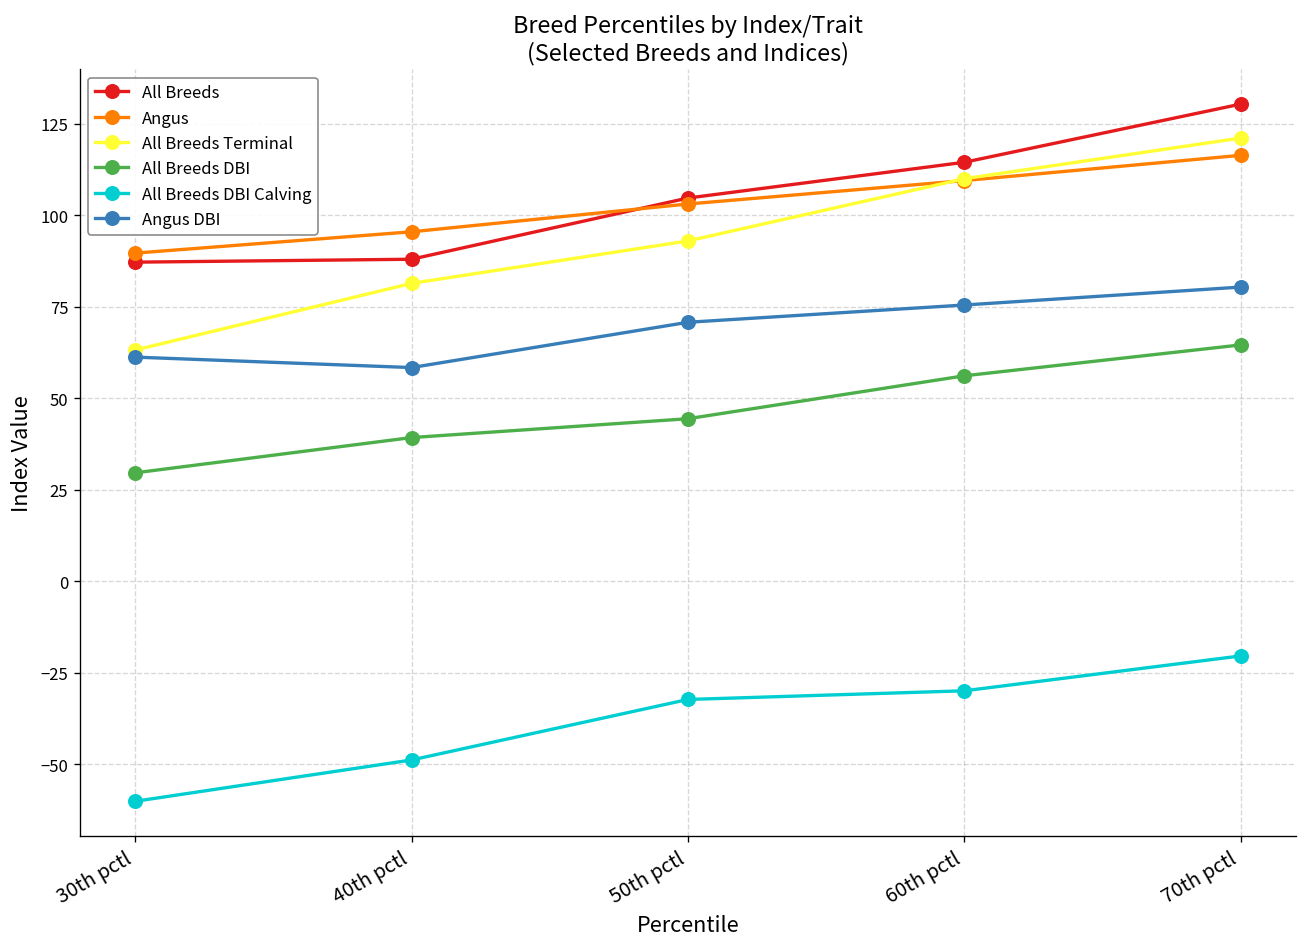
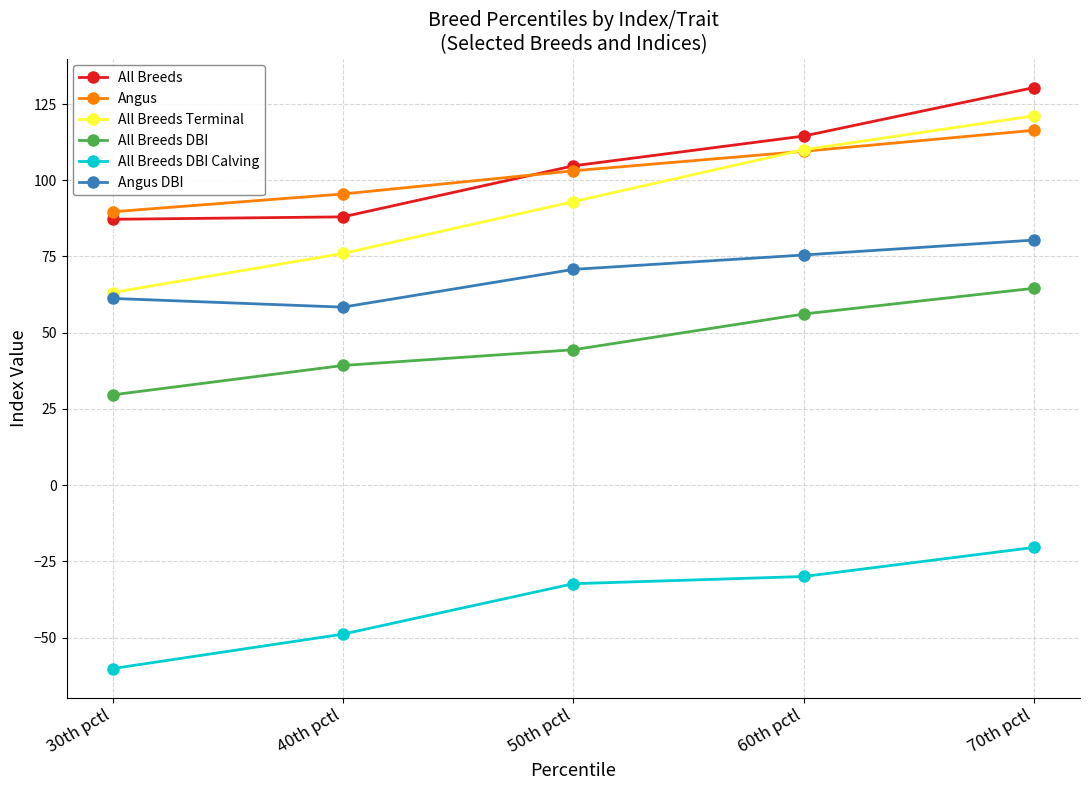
  {
    "All Breeds": {
      "30th pctl": 87,
      "40th pctl": 88,
      "50th pctl": 105,
      "60th pctl": 115,
      "70th pctl": 130
    },
    "Angus": {
      "30th pctl": 90,
      "40th pctl": 96,
      "50th pctl": 103,
      "70th pctl": 116
    },
    "All Breeds Terminal": {
      "30th pctl": 63,
-     "40th pctl": 81,
+     "40th pctl": 76,
      "50th pctl": 93,
      "70th pctl": 121
    },
    "All Breeds DBI": {
      "30th pctl": 30,
      "40th pctl": 39,
      "50th pctl": 44,
      "60th pctl": 56,
      "70th pctl": 65
    },
    "All Breeds DBI Calving": {
      "30th pctl": -60,
      "40th pctl": -49,
      "50th pctl": -32,
      "60th pctl": -30,
      "70th pctl": -20
    },
    "Angus DBI": {
      "30th pctl": 61,
      "40th pctl": 58,
      "50th pctl": 71,
      "60th pctl": 75,
      "70th pctl": 80
    }
  }
